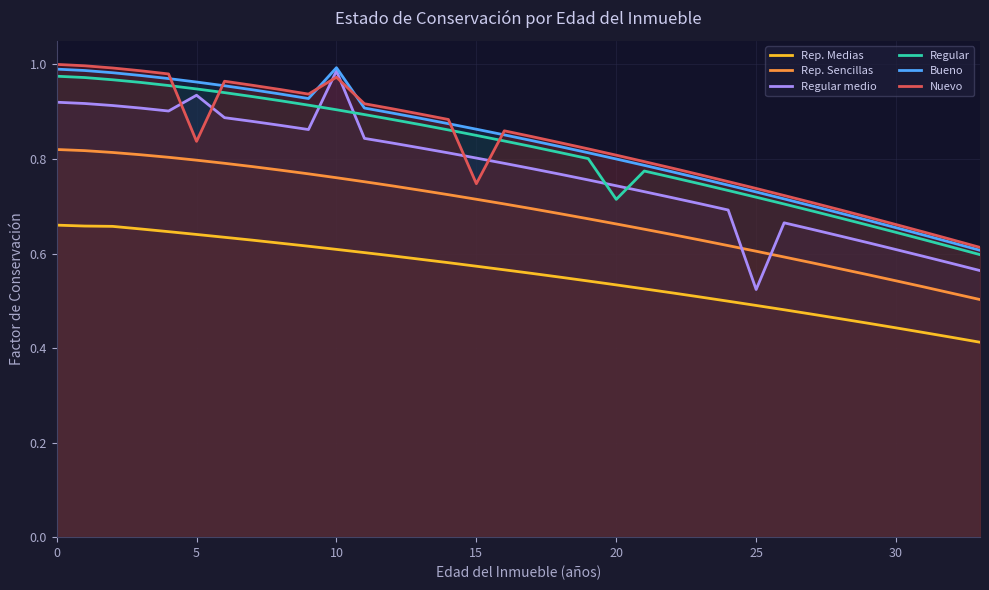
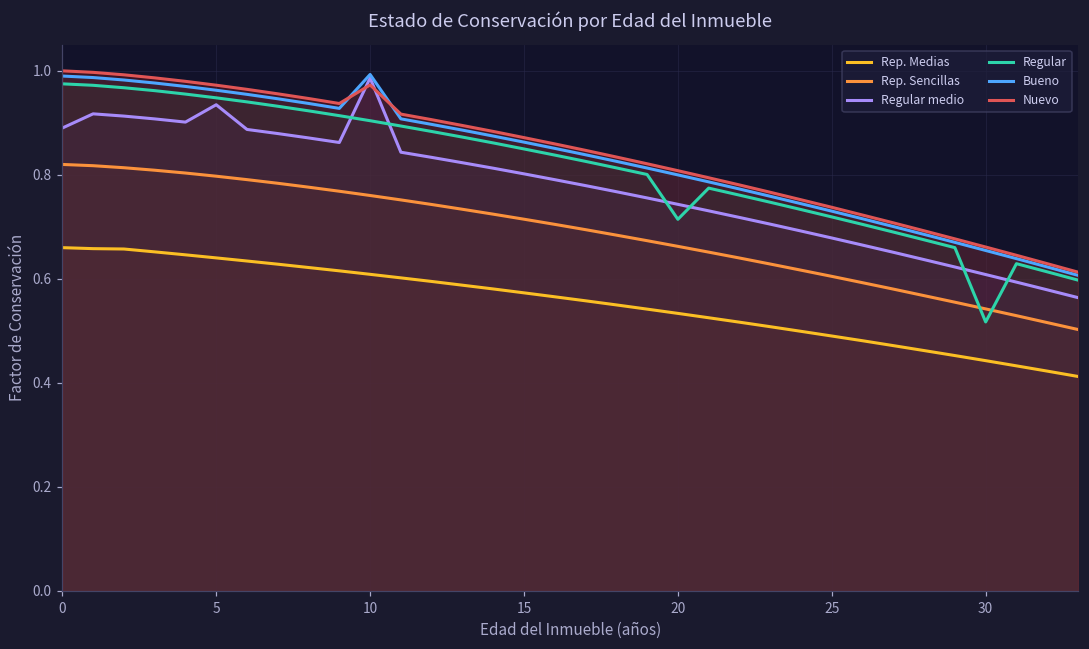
  {
    "Regular medio": {
-     "0": 0.92,
+     "0": 0.89,
      "5": 0.93,
      "10": 0.99,
      "15": 0.80,
      "20": 0.74,
-     "25": 0.52,
+     "25": 0.68,
      "30": 0.61
    },
    "Regular": {
      "0": 0.98,
      "5": 0.95,
      "10": 0.90,
      "15": 0.85,
      "20": 0.71,
      "25": 0.72,
-     "30": 0.64
+     "30": 0.52
    },
    "Bueno": {
      "0": 0.99,
      "5": 0.96,
      "10": 0.99,
      "15": 0.86,
      "20": 0.80,
      "25": 0.73,
      "30": 0.65
    },
    "Nuevo": {
      "0": 1.00,
-     "5": 0.84,
+     "5": 0.97,
      "10": 0.97,
-     "15": 0.75,
+     "15": 0.87,
      "20": 0.81,
      "25": 0.74,
      "30": 0.66
    }
  }
